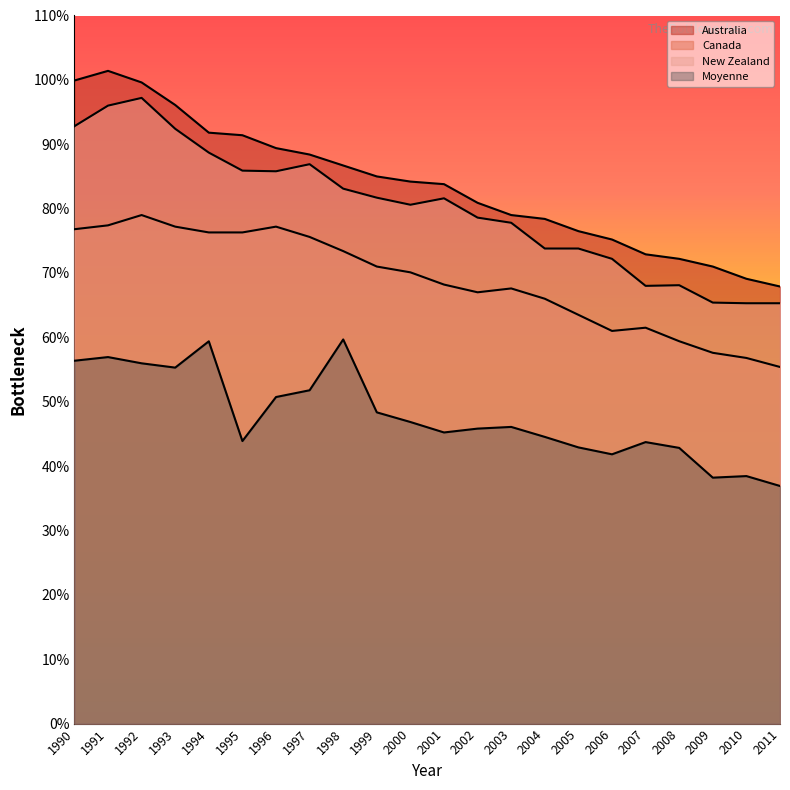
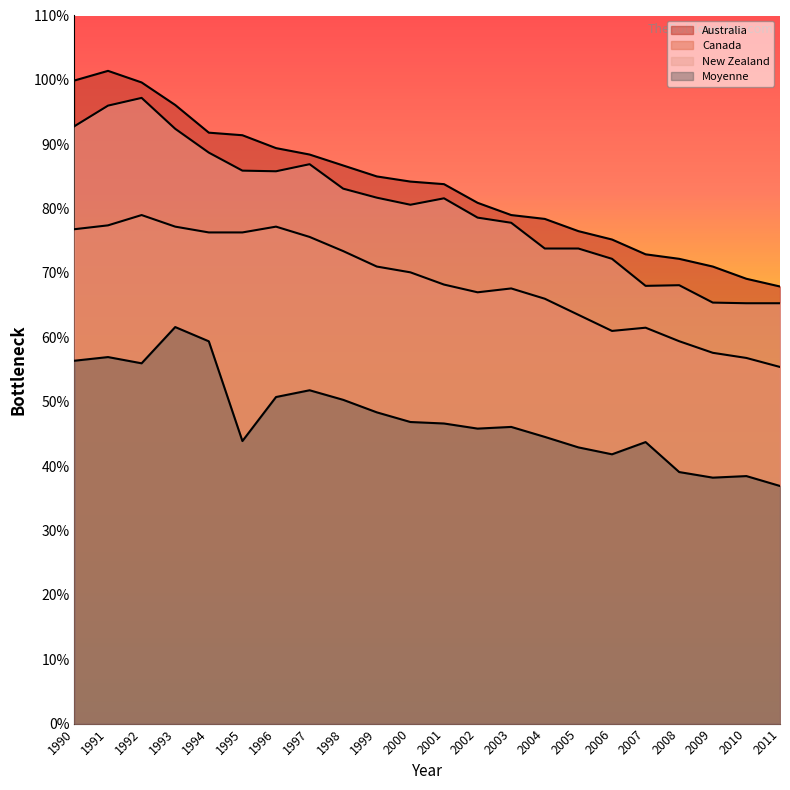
  {
    "Moyenne": {
      "1990": "56%",
      "1991": "57%",
      "1992": "56%",
-     "1993": "55%",
+     "1993": "62%",
      "1994": "59%",
      "1995": "44%",
      "1996": "51%",
      "1997": "52%",
-     "1998": "60%",
+     "1998": "50%",
      "1999": "48%",
      "2000": "47%",
-     "2001": "45%",
+     "2001": "47%",
      "2002": "46%",
      "2003": "46%",
      "2004": "45%",
      "2005": "43%",
      "2006": "42%",
      "2007": "44%",
-     "2008": "43%",
+     "2008": "39%",
      "2009": "38%",
      "2010": "38%",
      "2011": "37%"
    }
  }
